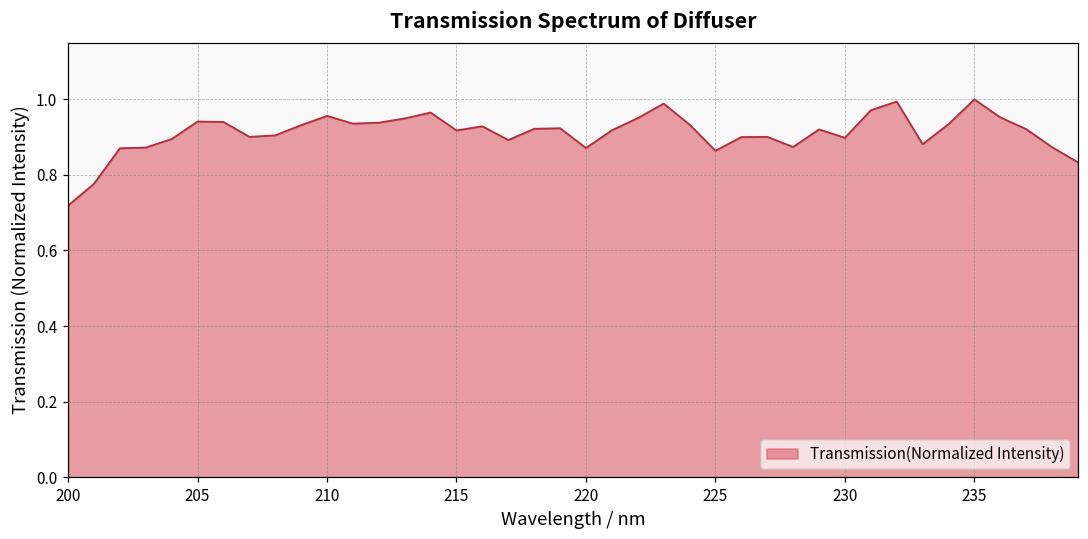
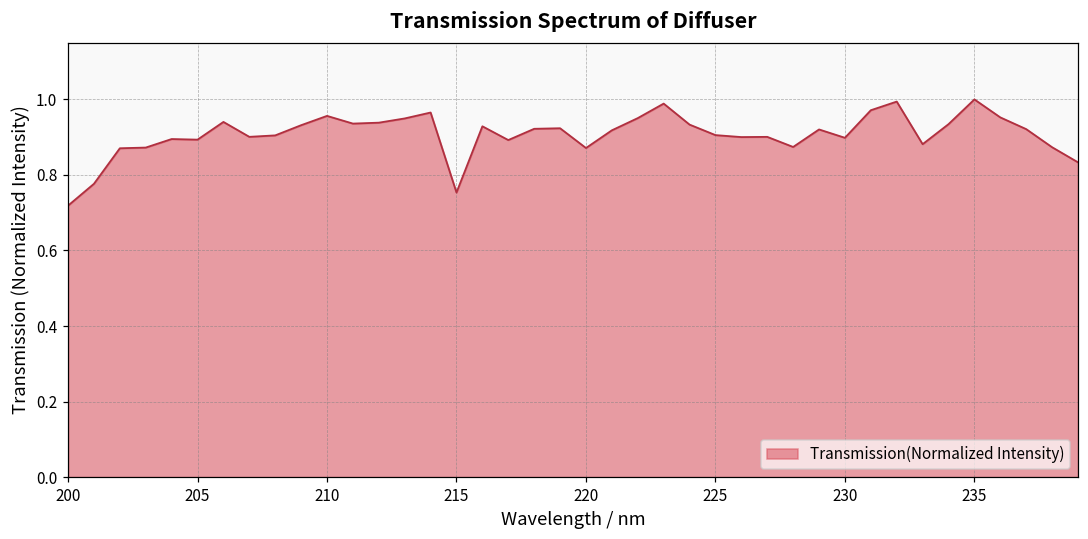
  {
    "200": 0.72,
-   "205": 0.94,
+   "205": 0.89,
    "210": 0.96,
-   "215": 0.92,
+   "215": 0.75,
    "220": 0.87,
-   "225": 0.86,
+   "225": 0.91,
    "230": 0.90,
    "235": 1.00
  }
